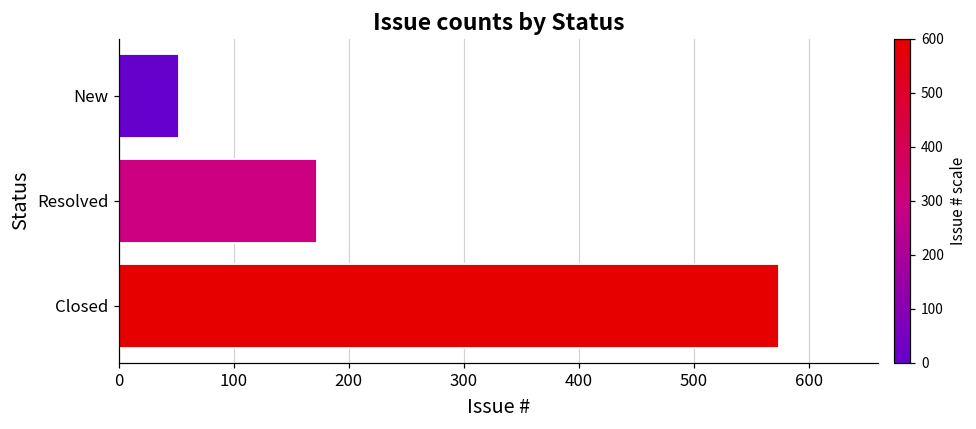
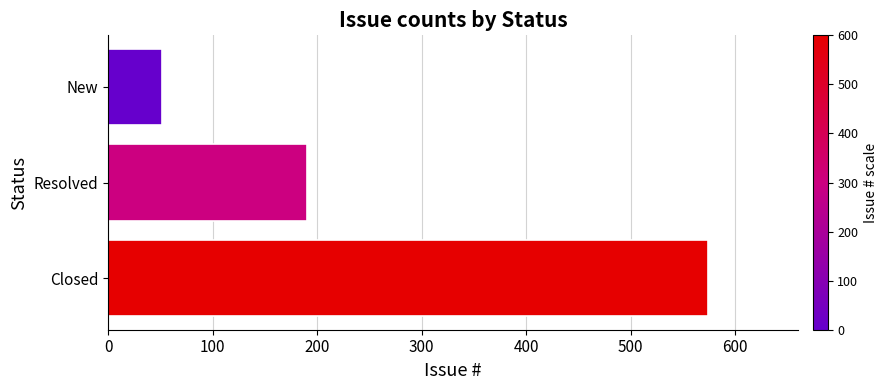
  {
    "New": 52,
-   "Resolved": 172,
+   "Resolved": 190,
    "Closed": 574
  }
